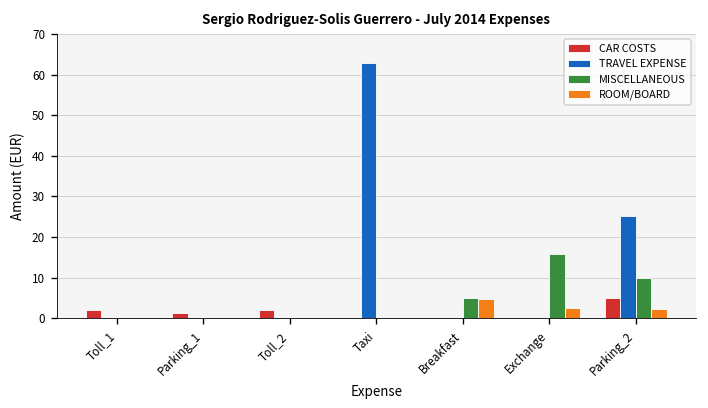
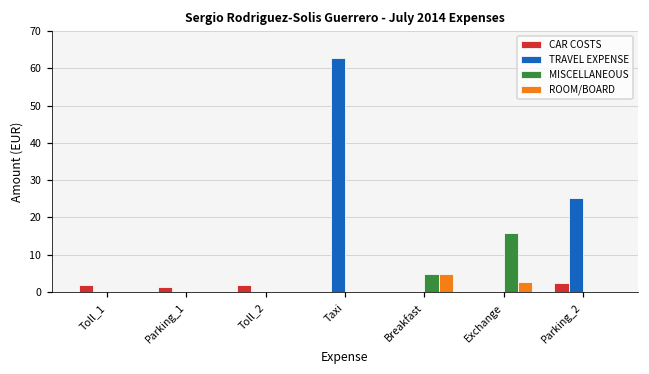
  {
    "CAR COSTS": {
      "Toll_1": 2,
      "Parking_1": 1,
      "Toll_2": 2,
      "Taxi": 0,
      "Breakfast": 0,
      "Exchange": 0,
-     "Parking_2": 5
+     "Parking_2": 2
    },
    "TRAVEL EXPENSE": {
      "Toll_1": 0,
      "Parking_1": 0,
      "Toll_2": 0,
      "Taxi": 63,
      "Breakfast": 0,
      "Exchange": 0,
      "Parking_2": 25
    },
    "MISCELLANEOUS": {
      "Toll_1": 0,
      "Parking_1": 0,
      "Toll_2": 0,
      "Taxi": 0,
      "Breakfast": 5,
      "Exchange": 16,
-     "Parking_2": 10
+     "Parking_2": 0
    },
    "ROOM/BOARD": {
      "Toll_1": 0,
      "Parking_1": 0,
      "Toll_2": 0,
      "Taxi": 0,
      "Breakfast": 5,
      "Exchange": 3,
-     "Parking_2": 2
+     "Parking_2": 0
    }
  }
